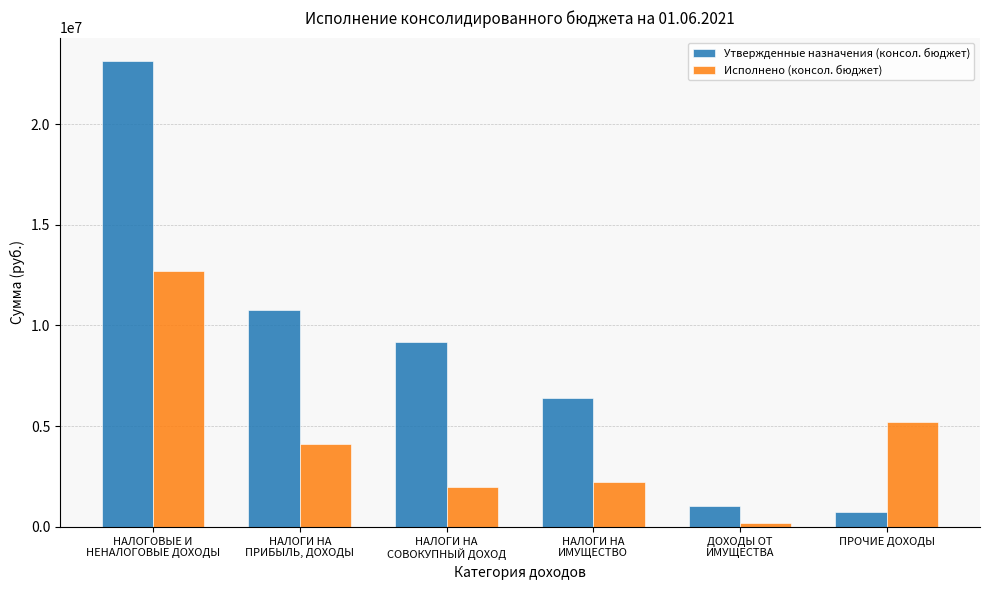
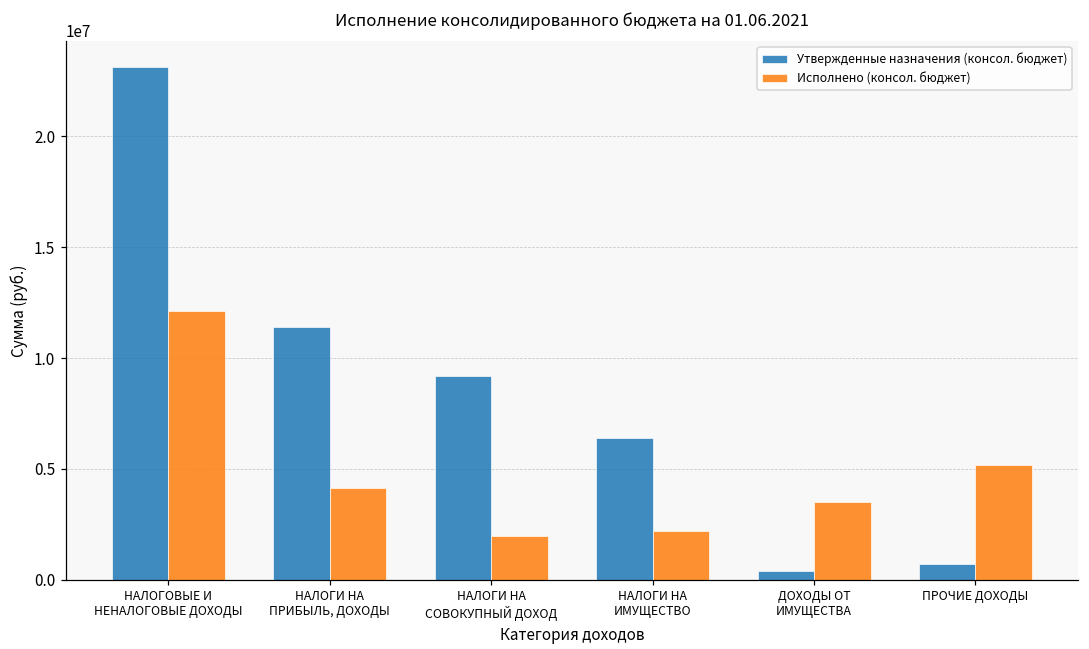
  {
    "Утвержденные назначения (консол. бюджет)": {
      "НАЛОГОВЫЕ И НЕНАЛОГОВЫЕ ДОХОДЫ": 23100000,
-     "НАЛОГИ НА ПРИБЫЛЬ, ДОХОДЫ": 10800000,
+     "НАЛОГИ НА ПРИБЫЛЬ, ДОХОДЫ": 11400000,
      "НАЛОГИ НА СОВОКУПНЫЙ ДОХОД": 9200000,
      "НАЛОГИ НА ИМУЩЕСТВО": 6400000,
-     "ДОХОДЫ ОТ ИМУЩЕСТВА": 1000000,
+     "ДОХОДЫ ОТ ИМУЩЕСТВА": 400000,
      "ПРОЧИЕ ДОХОДЫ": 700000
    },
    "Исполнено (консол. бюджет)": {
-     "НАЛОГОВЫЕ И НЕНАЛОГОВЫЕ ДОХОДЫ": 12700000,
+     "НАЛОГОВЫЕ И НЕНАЛОГОВЫЕ ДОХОДЫ": 12100000,
      "НАЛОГИ НА ПРИБЫЛЬ, ДОХОДЫ": 4100000,
      "НАЛОГИ НА СОВОКУПНЫЙ ДОХОД": 2000000,
      "НАЛОГИ НА ИМУЩЕСТВО": 2200000,
-     "ДОХОДЫ ОТ ИМУЩЕСТВА": 200000,
+     "ДОХОДЫ ОТ ИМУЩЕСТВА": 3500000,
      "ПРОЧИЕ ДОХОДЫ": 5200000
    }
  }
